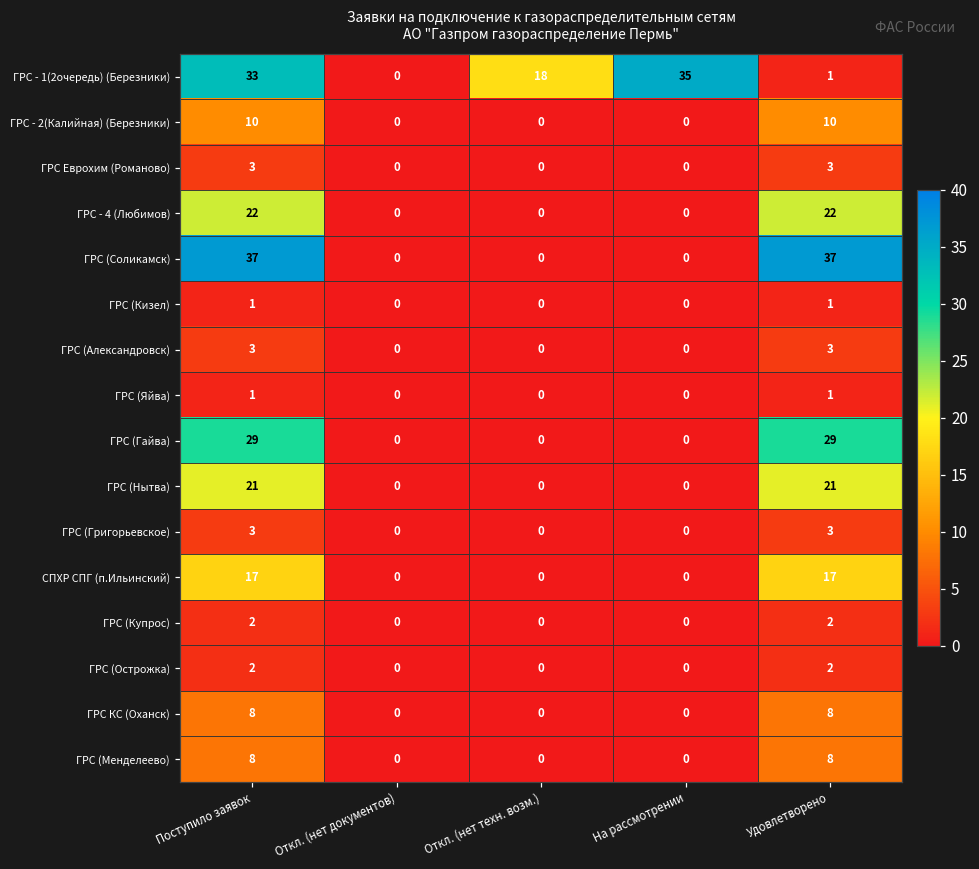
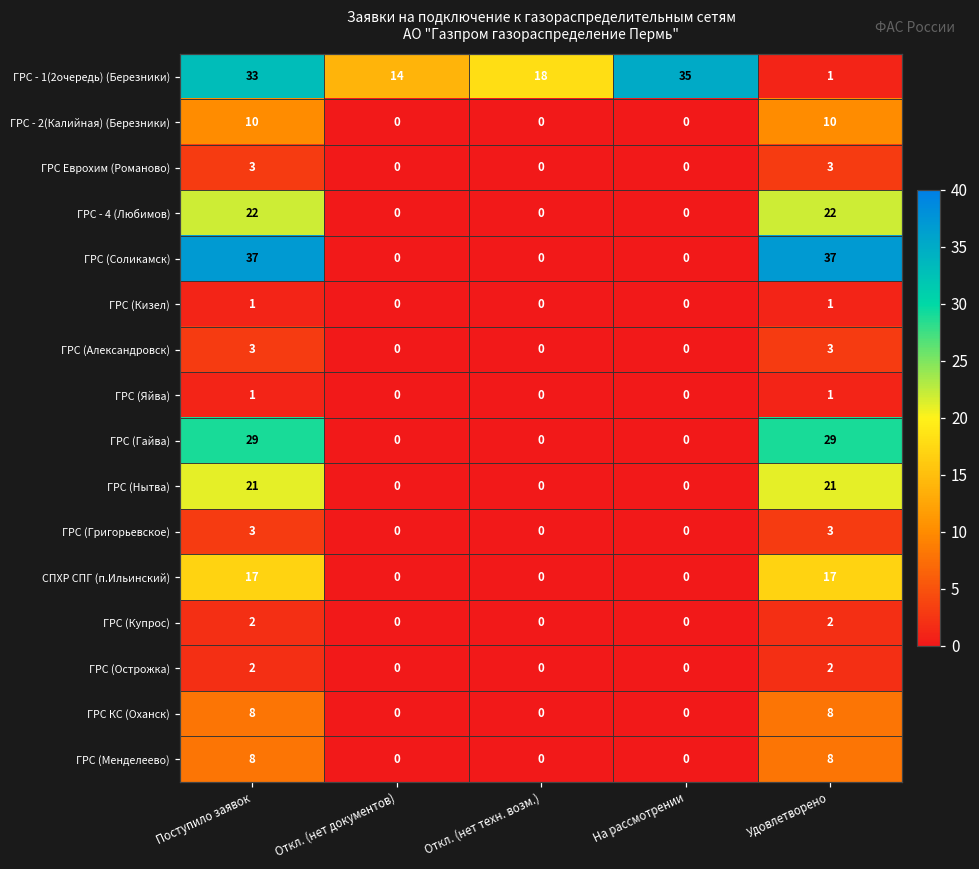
  {
    "ГРС - 1(2очередь) (Березники)": {
      "Поступило заявок": 33,
-     "Откл. (нет документов)": 0,
+     "Откл. (нет документов)": 14,
      "Откл. (нет техн. возм.)": 18,
      "На рассмотрении": 35,
      "Удовлетворено": 1
    },
    "ГРС - 2(Калийная) (Березники)": {
      "Поступило заявок": 10,
      "Откл. (нет документов)": 0,
      "Откл. (нет техн. возм.)": 0,
      "На рассмотрении": 0,
      "Удовлетворено": 10
    },
    "ГРС Еврохим (Романово)": {
      "Поступило заявок": 3,
      "Откл. (нет документов)": 0,
      "Откл. (нет техн. возм.)": 0,
      "На рассмотрении": 0,
      "Удовлетворено": 3
    },
    "ГРС - 4 (Любимов)": {
      "Поступило заявок": 22,
      "Откл. (нет документов)": 0,
      "Откл. (нет техн. возм.)": 0,
      "На рассмотрении": 0,
      "Удовлетворено": 22
    },
    "ГРС (Соликамск)": {
      "Поступило заявок": 37,
      "Откл. (нет документов)": 0,
      "Откл. (нет техн. возм.)": 0,
      "На рассмотрении": 0,
      "Удовлетворено": 37
    },
    "ГРС (Кизел)": {
      "Поступило заявок": 1,
      "Откл. (нет документов)": 0,
      "Откл. (нет техн. возм.)": 0,
      "На рассмотрении": 0,
      "Удовлетворено": 1
    },
    "ГРС (Александровск)": {
      "Поступило заявок": 3,
      "Откл. (нет документов)": 0,
      "Откл. (нет техн. возм.)": 0,
      "На рассмотрении": 0,
      "Удовлетворено": 3
    },
    "ГРС (Яйва)": {
      "Поступило заявок": 1,
      "Откл. (нет документов)": 0,
      "Откл. (нет техн. возм.)": 0,
      "На рассмотрении": 0,
      "Удовлетворено": 1
    },
    "ГРС (Гайва)": {
      "Поступило заявок": 29,
      "Откл. (нет документов)": 0,
      "Откл. (нет техн. возм.)": 0,
      "На рассмотрении": 0,
      "Удовлетворено": 29
    },
    "ГРС (Нытва)": {
      "Поступило заявок": 21,
      "Откл. (нет документов)": 0,
      "Откл. (нет техн. возм.)": 0,
      "На рассмотрении": 0,
      "Удовлетворено": 21
    },
    "ГРС (Григорьевское)": {
      "Поступило заявок": 3,
      "Откл. (нет документов)": 0,
      "Откл. (нет техн. возм.)": 0,
      "На рассмотрении": 0,
      "Удовлетворено": 3
    },
    "СПХР СПГ (п.Ильинский)": {
      "Поступило заявок": 17,
      "Откл. (нет документов)": 0,
      "Откл. (нет техн. возм.)": 0,
      "На рассмотрении": 0,
      "Удовлетворено": 17
    },
    "ГРС (Купрос)": {
      "Поступило заявок": 2,
      "Откл. (нет документов)": 0,
      "Откл. (нет техн. возм.)": 0,
      "На рассмотрении": 0,
      "Удовлетворено": 2
    },
    "ГРС (Острожка)": {
      "Поступило заявок": 2,
      "Откл. (нет документов)": 0,
      "Откл. (нет техн. возм.)": 0,
      "На рассмотрении": 0,
      "Удовлетворено": 2
    },
    "ГРС КС (Оханск)": {
      "Поступило заявок": 8,
      "Откл. (нет документов)": 0,
      "Откл. (нет техн. возм.)": 0,
      "На рассмотрении": 0,
      "Удовлетворено": 8
    },
    "ГРС (Менделеево)": {
      "Поступило заявок": 8,
      "Откл. (нет документов)": 0,
      "Откл. (нет техн. возм.)": 0,
      "На рассмотрении": 0,
      "Удовлетворено": 8
    }
  }
